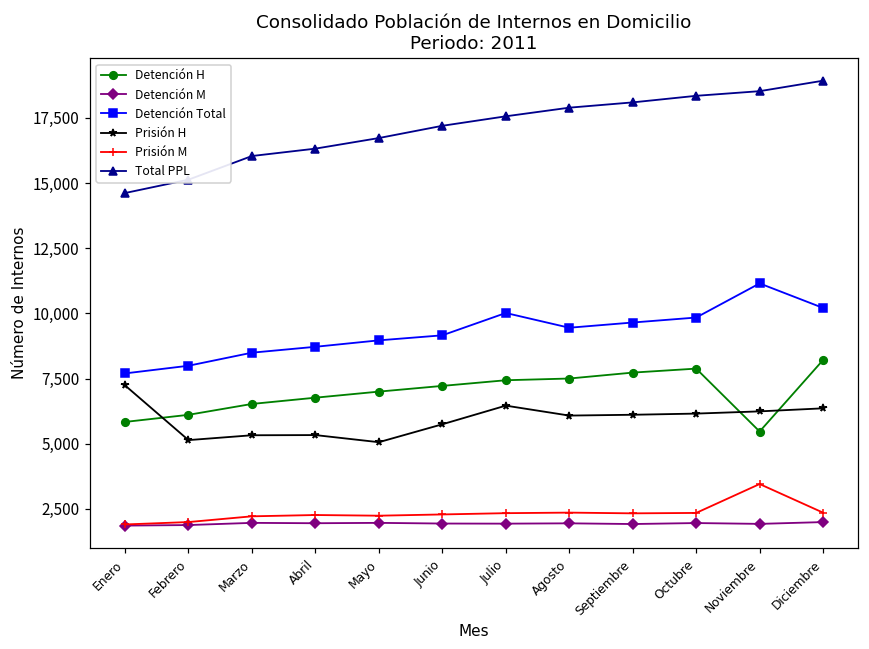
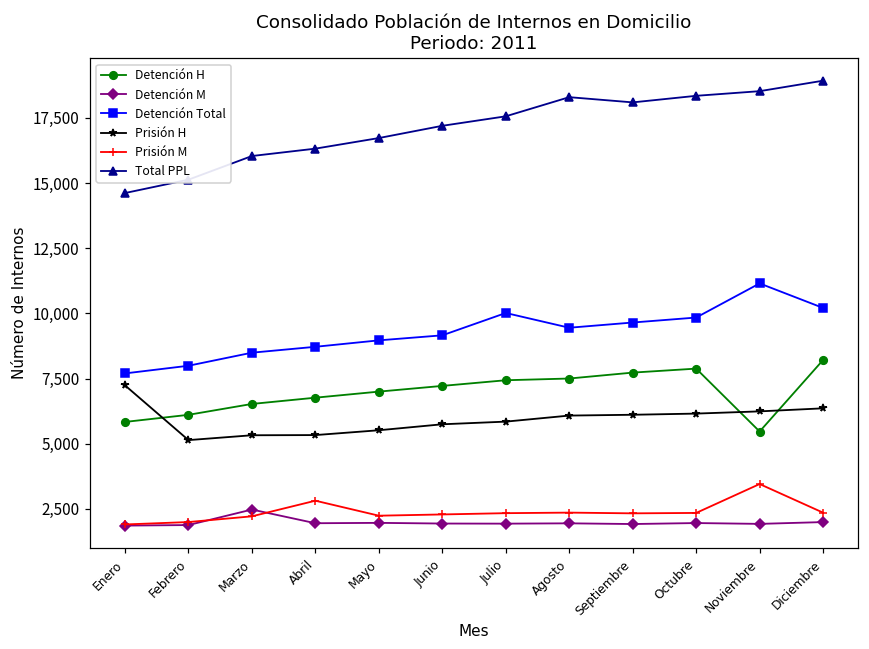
  {
    "Detención H": {
      "Enero": "5,800",
      "Febrero": "6,100",
      "Marzo": "6,500",
      "Abril": "6,800",
      "Mayo": "7,000",
      "Junio": "7,200",
      "Julio": "7,400",
      "Agosto": "7,500",
      "Septiembre": "7,700",
      "Octubre": "7,900",
      "Noviembre": "5,500",
      "Diciembre": "8,200"
    },
    "Detención M": {
      "Febrero": "1,900",
-     "Marzo": "2,000",
+     "Marzo": "2,500",
      "Abril": "2,000",
      "Mayo": "2,000",
      "Junio": "1,900",
      "Julio": "1,900",
      "Agosto": "1,900",
      "Septiembre": "1,900",
      "Octubre": "2,000",
      "Noviembre": "1,900",
      "Diciembre": "2,000"
    },
    "Detención Total": {
      "Enero": "7,700",
      "Febrero": "8,000",
      "Marzo": "8,500",
      "Abril": "8,700",
      "Mayo": "9,000",
      "Junio": "9,200",
      "Julio": "10,000",
      "Agosto": "9,500",
      "Septiembre": "9,700",
      "Octubre": "9,800",
      "Noviembre": "11,200",
      "Diciembre": "10,200"
    },
    "Prisión H": {
      "Enero": "7,200",
      "Febrero": "5,100",
      "Marzo": "5,300",
      "Abril": "5,300",
-     "Mayo": "5,100",
+     "Mayo": "5,500",
      "Junio": "5,700",
-     "Julio": "6,500",
+     "Julio": "5,800",
      "Agosto": "6,100",
      "Septiembre": "6,100",
      "Octubre": "6,200",
      "Noviembre": "6,200",
      "Diciembre": "6,400"
    },
    "Prisión M": {
      "Febrero": "2,000",
      "Marzo": "2,200",
-     "Abril": "2,300",
+     "Abril": "2,800",
      "Mayo": "2,200",
      "Junio": "2,300",
      "Julio": "2,300",
      "Agosto": "2,400",
      "Septiembre": "2,300",
      "Octubre": "2,300",
      "Noviembre": "3,500",
      "Diciembre": "2,400"
    },
    "Total PPL": {
      "Enero": "14,600",
      "Febrero": "15,100",
      "Marzo": "16,000",
      "Abril": "16,300",
      "Mayo": "16,700",
      "Junio": "17,200",
      "Julio": "17,600",
-     "Agosto": "17,900",
+     "Agosto": "18,300",
      "Septiembre": "18,100",
      "Octubre": "18,300",
      "Noviembre": "18,500",
      "Diciembre": "18,900"
    }
  }
